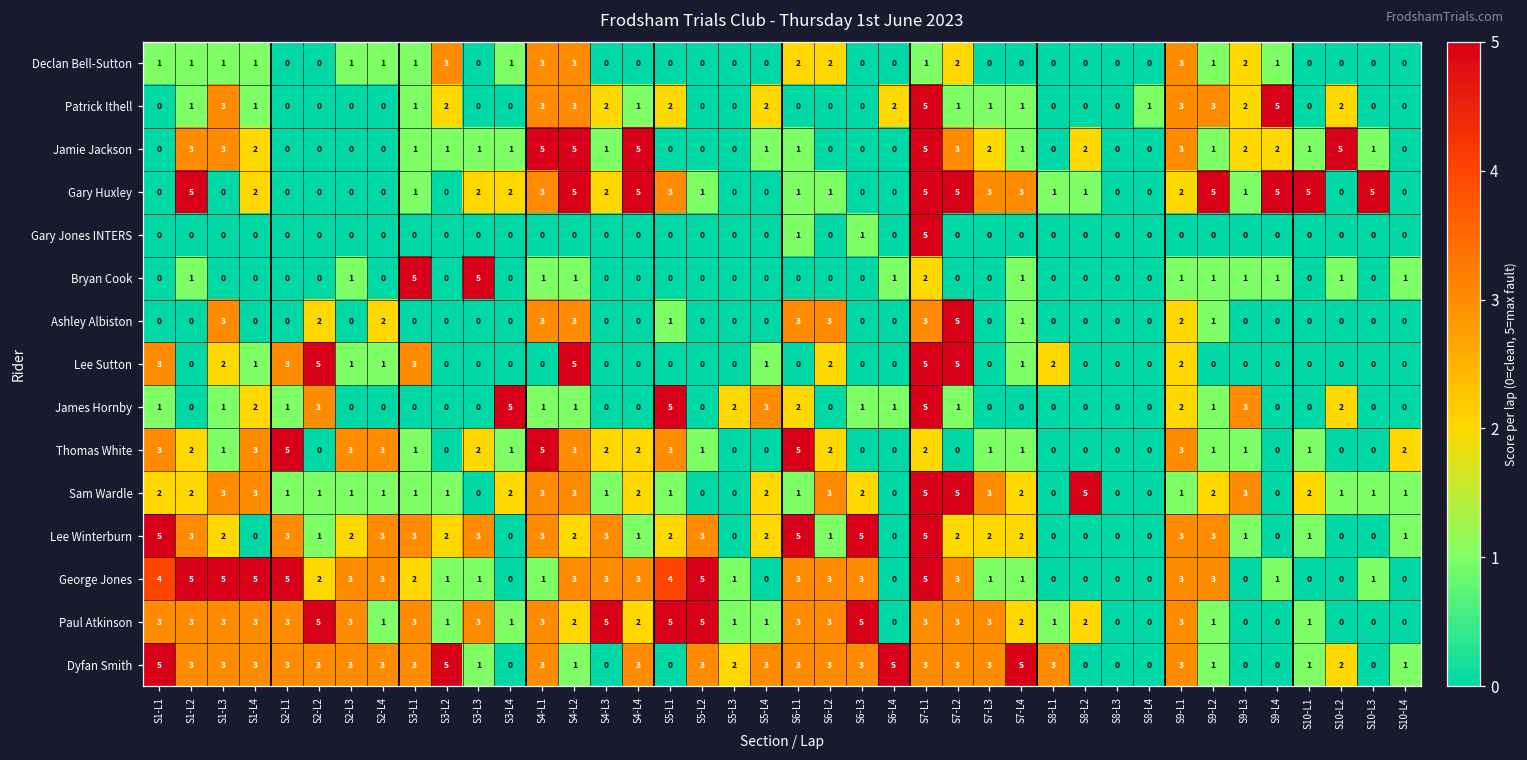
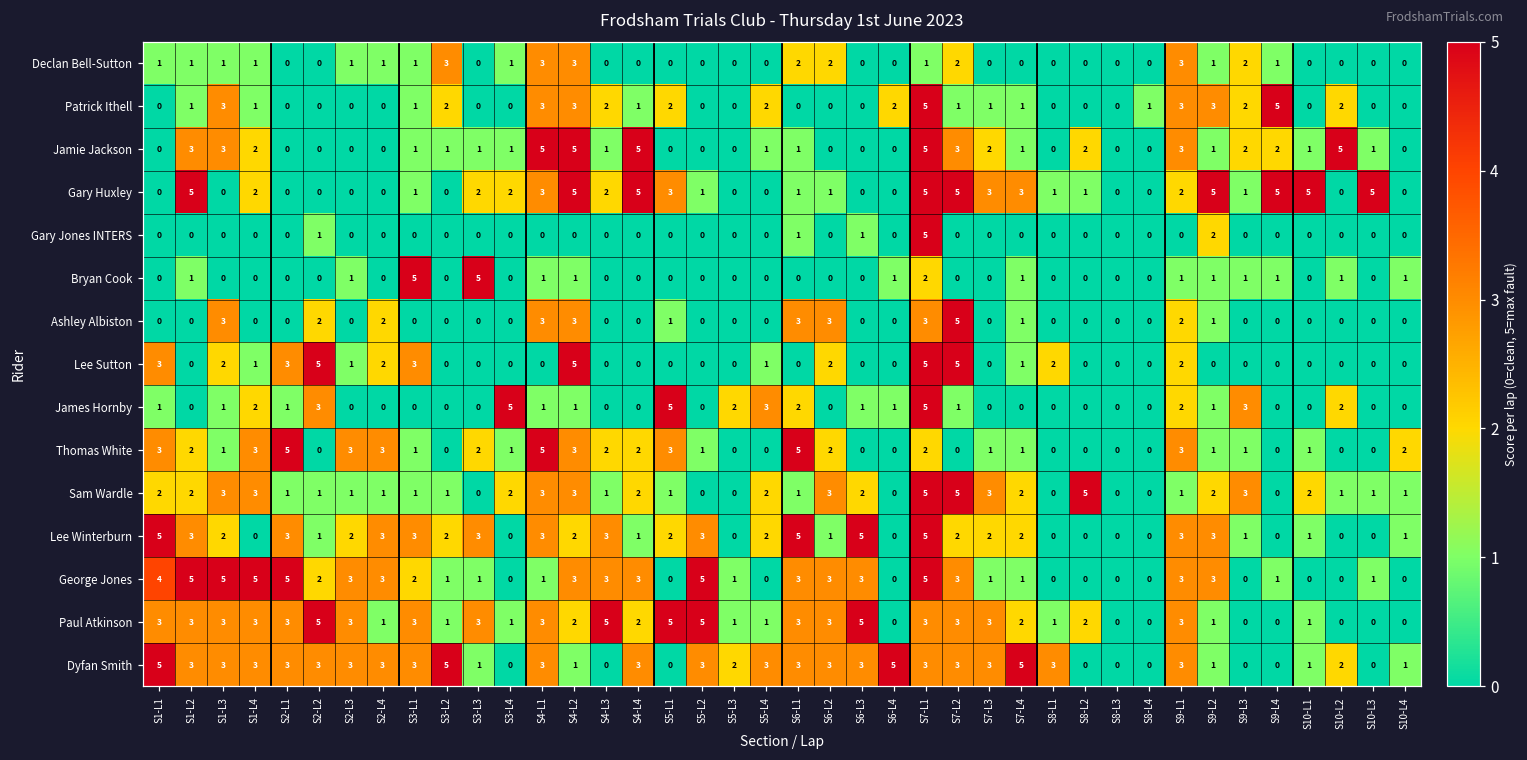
  {
    "Gary Jones INTERS": {
      "S1-L1": 0,
      "S1-L2": 0,
      "S1-L3": 0,
      "S1-L4": 0,
      "S2-L1": 0,
-     "S2-L2": 0,
+     "S2-L2": 1,
      "S2-L3": 0,
      "S2-L4": 0,
      "S3-L1": 0,
      "S3-L2": 0,
      "S3-L3": 0,
      "S3-L4": 0,
      "S4-L1": 0,
      "S4-L2": 0,
      "S4-L3": 0,
      "S4-L4": 0,
      "S5-L1": 0,
      "S5-L2": 0,
      "S5-L3": 0,
      "S5-L4": 0,
      "S6-L1": 1,
      "S6-L2": 0,
      "S6-L3": 1,
      "S6-L4": 0,
      "S7-L1": 5,
      "S7-L2": 0,
      "S7-L3": 0,
      "S7-L4": 0,
      "S8-L1": 0,
      "S8-L2": 0,
      "S8-L3": 0,
      "S8-L4": 0,
      "S9-L1": 0,
-     "S9-L2": 0,
+     "S9-L2": 2,
      "S9-L3": 0,
      "S9-L4": 0,
      "S10-L1": 0,
      "S10-L2": 0,
      "S10-L3": 0,
      "S10-L4": 0
    },
    "Lee Sutton": {
      "S1-L1": 3,
      "S1-L2": 0,
      "S1-L3": 2,
      "S1-L4": 1,
      "S2-L1": 3,
      "S2-L2": 5,
      "S2-L3": 1,
-     "S2-L4": 1,
+     "S2-L4": 2,
      "S3-L1": 3,
      "S3-L2": 0,
      "S3-L3": 0,
      "S3-L4": 0,
      "S4-L1": 0,
      "S4-L2": 5,
      "S4-L3": 0,
      "S4-L4": 0,
      "S5-L1": 0,
      "S5-L2": 0,
      "S5-L3": 0,
      "S5-L4": 1,
      "S6-L1": 0,
      "S6-L2": 2,
      "S6-L3": 0,
      "S6-L4": 0,
      "S7-L1": 5,
      "S7-L2": 5,
      "S7-L3": 0,
      "S7-L4": 1,
      "S8-L1": 2,
      "S8-L2": 0,
      "S8-L3": 0,
      "S8-L4": 0,
      "S9-L1": 2,
      "S9-L2": 0,
      "S9-L3": 0,
      "S9-L4": 0,
      "S10-L1": 0,
      "S10-L2": 0,
      "S10-L3": 0,
      "S10-L4": 0
    },
    "George Jones": {
      "S1-L1": 4,
      "S1-L2": 5,
      "S1-L3": 5,
      "S1-L4": 5,
      "S2-L1": 5,
      "S2-L2": 2,
      "S2-L3": 3,
      "S2-L4": 3,
      "S3-L1": 2,
      "S3-L2": 1,
      "S3-L3": 1,
      "S3-L4": 0,
      "S4-L1": 1,
      "S4-L2": 3,
      "S4-L3": 3,
      "S4-L4": 3,
-     "S5-L1": 4,
+     "S5-L1": 0,
      "S5-L2": 5,
      "S5-L3": 1,
      "S5-L4": 0,
      "S6-L1": 3,
      "S6-L2": 3,
      "S6-L3": 3,
      "S6-L4": 0,
      "S7-L1": 5,
      "S7-L2": 3,
      "S7-L3": 1,
      "S7-L4": 1,
      "S8-L1": 0,
      "S8-L2": 0,
      "S8-L3": 0,
      "S8-L4": 0,
      "S9-L1": 3,
      "S9-L2": 3,
      "S9-L3": 0,
      "S9-L4": 1,
      "S10-L1": 0,
      "S10-L2": 0,
      "S10-L3": 1,
      "S10-L4": 0
    }
  }
